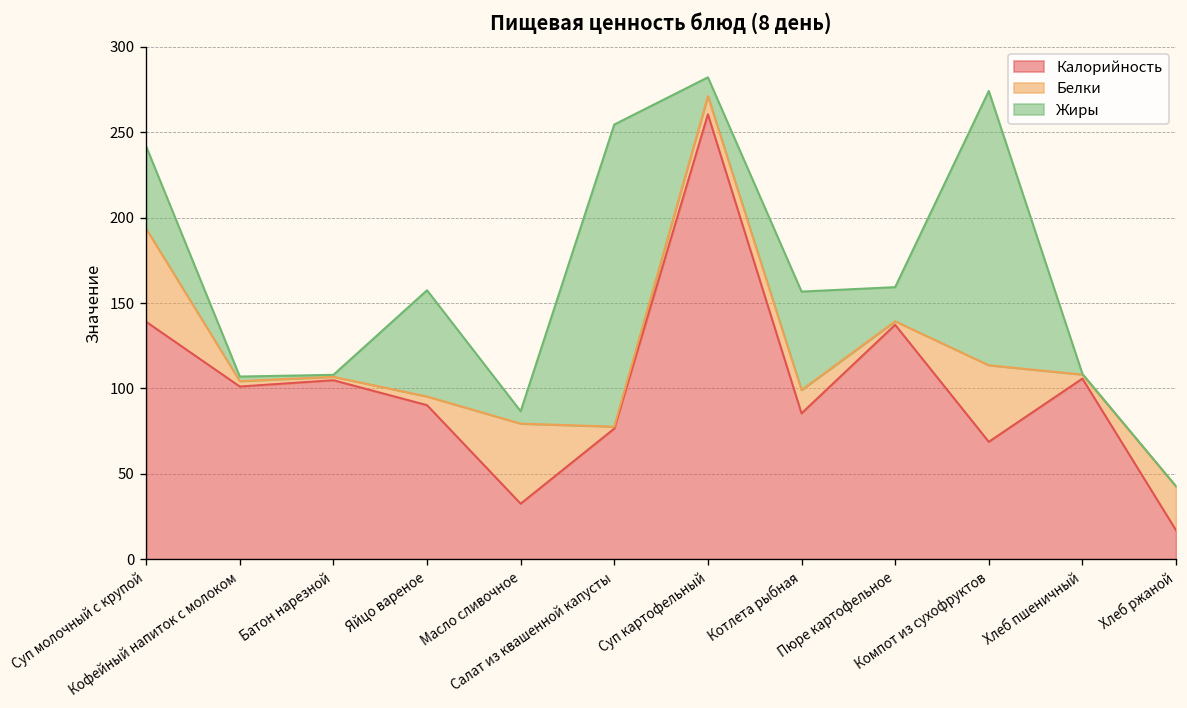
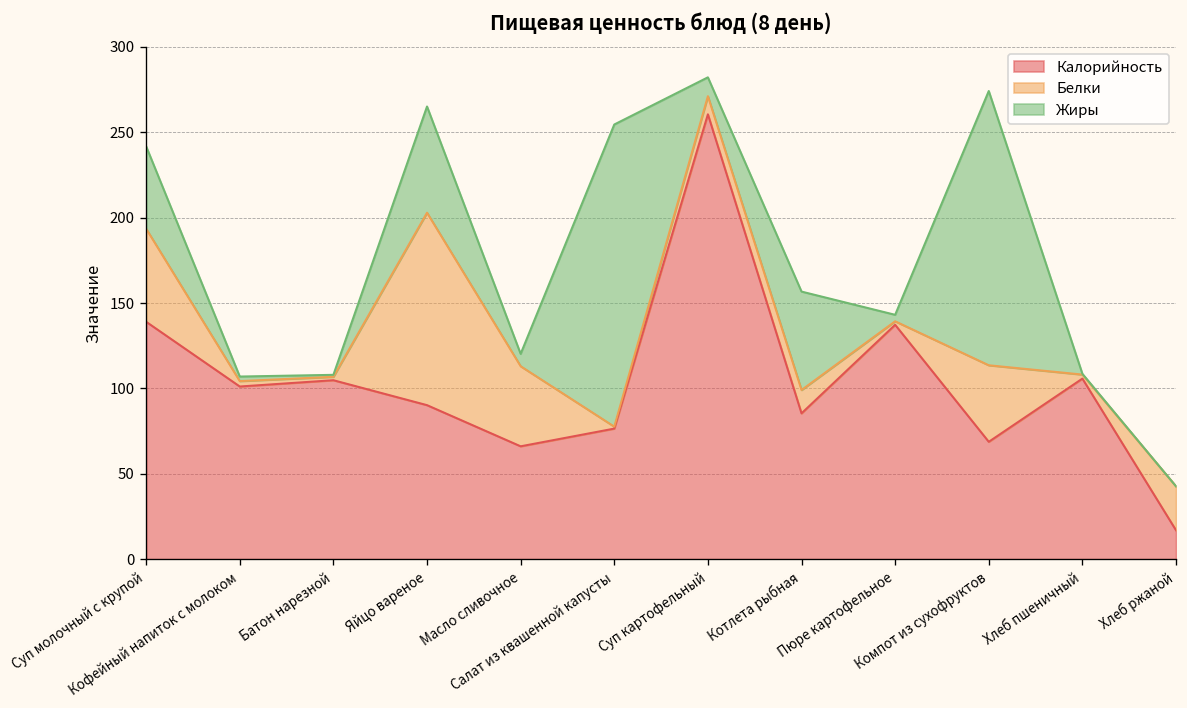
  {
    "Калорийность": {
      "Суп молочный с крупой": 139,
      "Кофейный напиток с молоком": 101,
      "Батон нарезной": 105,
      "Яйцо вареное": 90,
-     "Масло сливочное": 33,
+     "Масло сливочное": 66,
      "Суп картофельный": 261,
      "Котлета рыбная": 85,
      "Пюре картофельное": 137,
      "Компот из сухофруктов": 69,
      "Хлеб пшеничный": 106,
      "Хлеб ржаной": 17
    },
    "Белки": {
      "Суп молочный с крупой": 54,
      "Кофейный напиток с молоком": 3,
-     "Яйцо вареное": 5,
+     "Яйцо вареное": 113,
      "Масло сливочное": 47,
      "Суп картофельный": 11,
      "Котлета рыбная": 14,
      "Пюре картофельное": 2,
      "Компот из сухофруктов": 45
    },
    "Жиры": {
      "Суп молочный с крупой": 48,
      "Кофейный напиток с молоком": 3,
      "Яйцо вареное": 62,
      "Масло сливочное": 7,
      "Салат из квашенной капусты": 177,
      "Суп картофельный": 11,
      "Котлета рыбная": 58,
-     "Пюре картофельное": 20,
+     "Пюре картофельное": 4,
      "Компот из сухофруктов": 161
    }
  }
